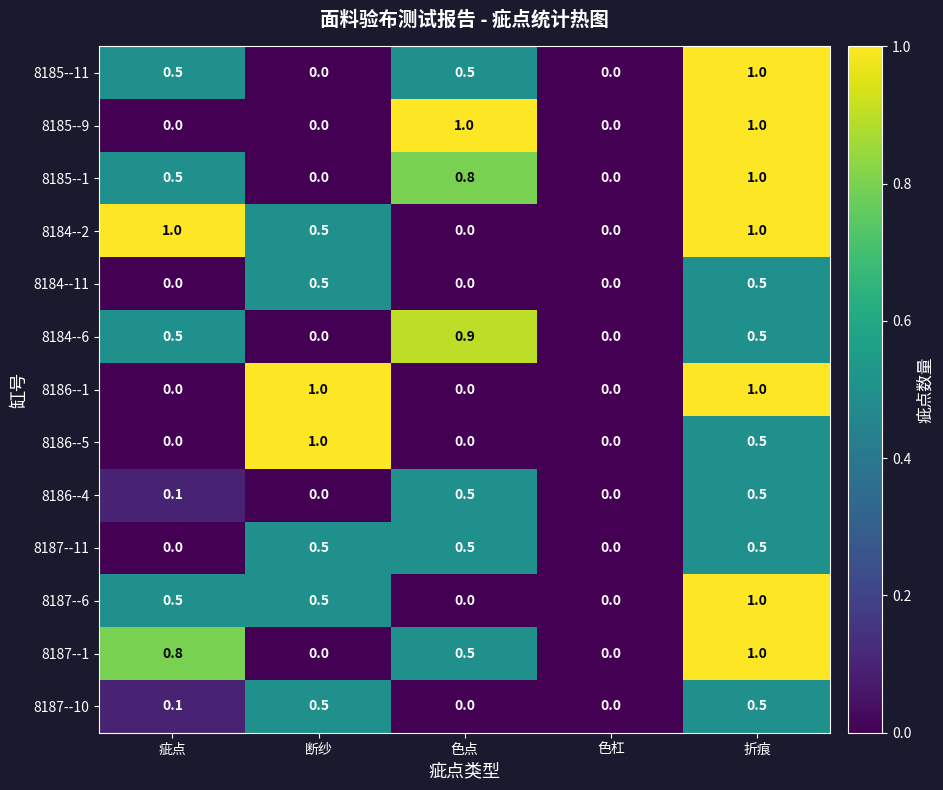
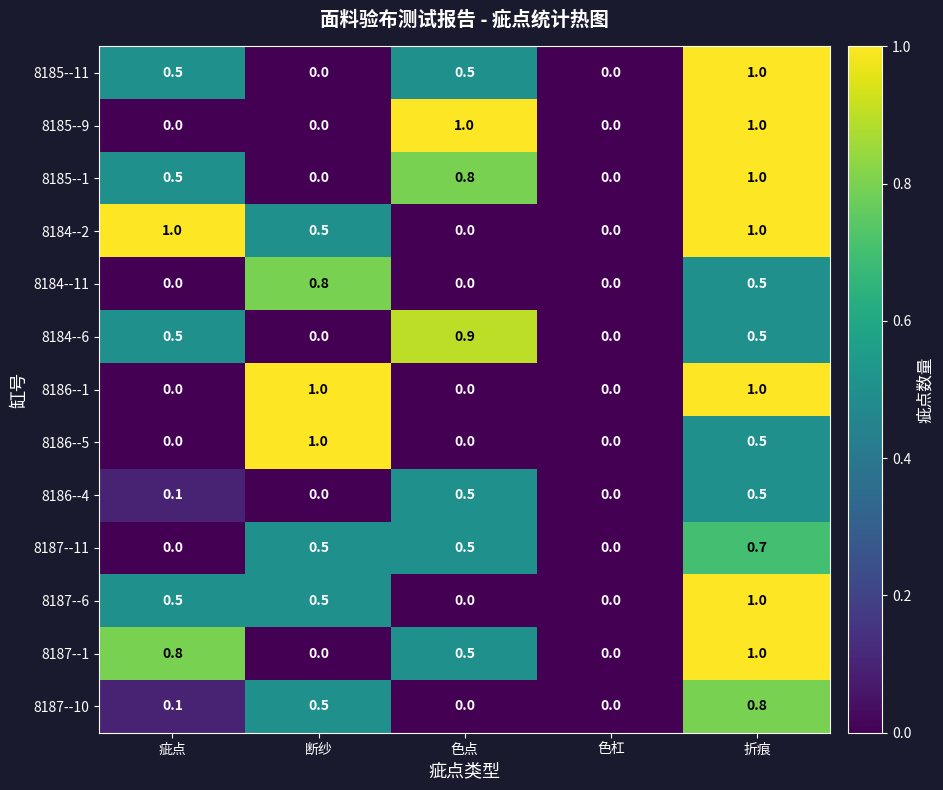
  {
    "8185--11": {
      "疵点": 0.5,
      "断纱": 0.0,
      "色点": 0.5,
      "色杠": 0.0,
      "折痕": 1.0
    },
    "8185--9": {
      "疵点": 0.0,
      "断纱": 0.0,
      "色点": 1.0,
      "色杠": 0.0,
      "折痕": 1.0
    },
    "8185--1": {
      "疵点": 0.5,
      "断纱": 0.0,
      "色点": 0.8,
      "色杠": 0.0,
      "折痕": 1.0
    },
    "8184--2": {
      "疵点": 1.0,
      "断纱": 0.5,
      "色点": 0.0,
      "色杠": 0.0,
      "折痕": 1.0
    },
    "8184--11": {
      "疵点": 0.0,
-     "断纱": 0.5,
+     "断纱": 0.8,
      "色点": 0.0,
      "色杠": 0.0,
      "折痕": 0.5
    },
    "8184--6": {
      "疵点": 0.5,
      "断纱": 0.0,
      "色点": 0.9,
      "色杠": 0.0,
      "折痕": 0.5
    },
    "8186--1": {
      "疵点": 0.0,
      "断纱": 1.0,
      "色点": 0.0,
      "色杠": 0.0,
      "折痕": 1.0
    },
    "8186--5": {
      "疵点": 0.0,
      "断纱": 1.0,
      "色点": 0.0,
      "色杠": 0.0,
      "折痕": 0.5
    },
    "8186--4": {
      "疵点": 0.1,
      "断纱": 0.0,
      "色点": 0.5,
      "色杠": 0.0,
      "折痕": 0.5
    },
    "8187--11": {
      "疵点": 0.0,
      "断纱": 0.5,
      "色点": 0.5,
      "色杠": 0.0,
-     "折痕": 0.5
+     "折痕": 0.7
    },
    "8187--6": {
      "疵点": 0.5,
      "断纱": 0.5,
      "色点": 0.0,
      "色杠": 0.0,
      "折痕": 1.0
    },
    "8187--1": {
      "疵点": 0.8,
      "断纱": 0.0,
      "色点": 0.5,
      "色杠": 0.0,
      "折痕": 1.0
    },
    "8187--10": {
      "疵点": 0.1,
      "断纱": 0.5,
      "色点": 0.0,
      "色杠": 0.0,
-     "折痕": 0.5
+     "折痕": 0.8
    }
  }
